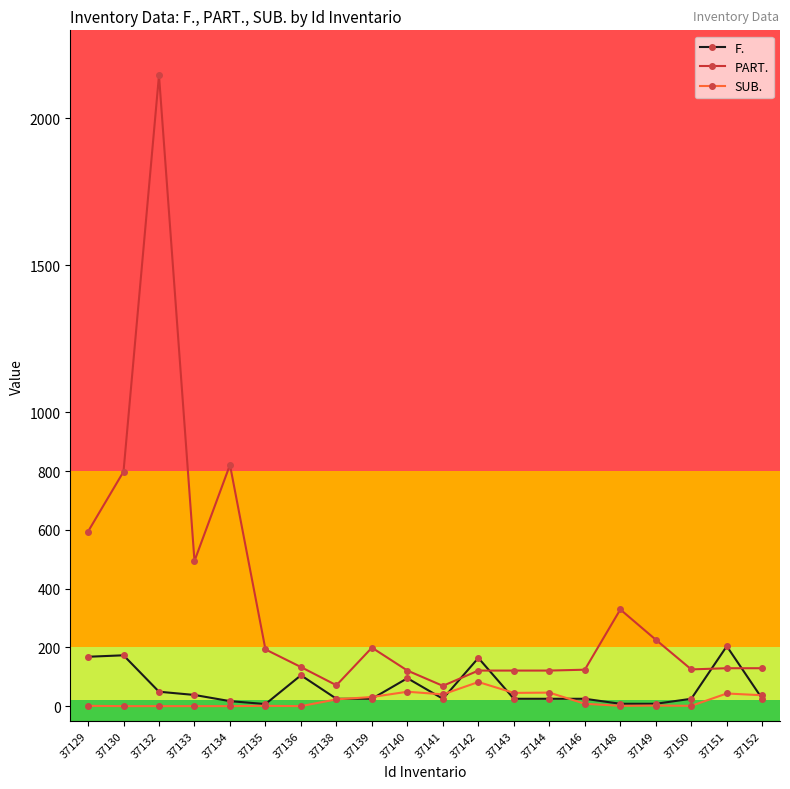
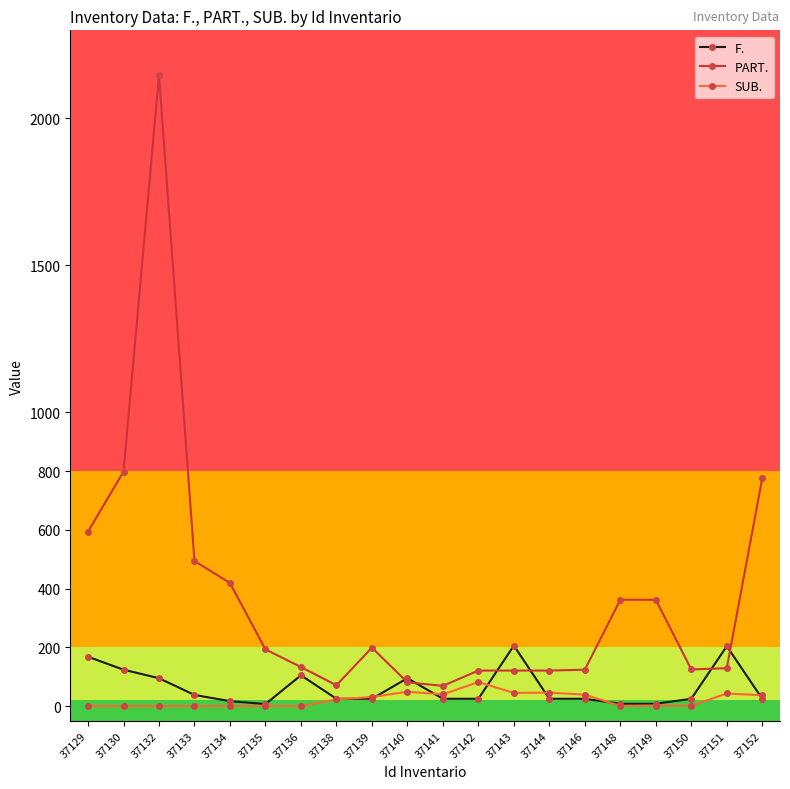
  {
    "F.": {
      "37129": 170,
-     "37130": 170,
-     "37132": 50,
+     "37130": 120,
+     "37132": 100,
      "37133": 40,
      "37134": 20,
      "37136": 110,
      "37140": 100,
      "37141": 30,
-     "37142": 160,
-     "37143": 30,
+     "37142": 30,
+     "37143": 210,
      "37144": 30,
      "37146": 30,
      "37150": 30,
      "37151": 200,
      "37152": 30
    },
    "PART.": {
      "37129": 590,
      "37130": 800,
      "37132": 2150,
      "37133": 490,
-     "37134": 820,
+     "37134": 420,
      "37135": 190,
      "37136": 130,
      "37138": 70,
      "37139": 200,
-     "37140": 120,
+     "37140": 80,
      "37141": 70,
      "37142": 120,
      "37143": 120,
      "37144": 120,
      "37146": 120,
-     "37148": 330,
-     "37149": 230,
+     "37148": 360,
+     "37149": 360,
      "37150": 130,
      "37151": 130,
-     "37152": 130
+     "37152": 780
    },
    "SUB.": {
      "37129": 0,
      "37130": 0,
      "37132": 0,
      "37133": 0,
      "37134": 0,
      "37136": 0,
      "37140": 50,
      "37141": 40,
      "37142": 80,
      "37143": 50,
      "37144": 50,
-     "37146": 10,
+     "37146": 40,
      "37150": 0,
      "37151": 40,
      "37152": 40
    }
  }
